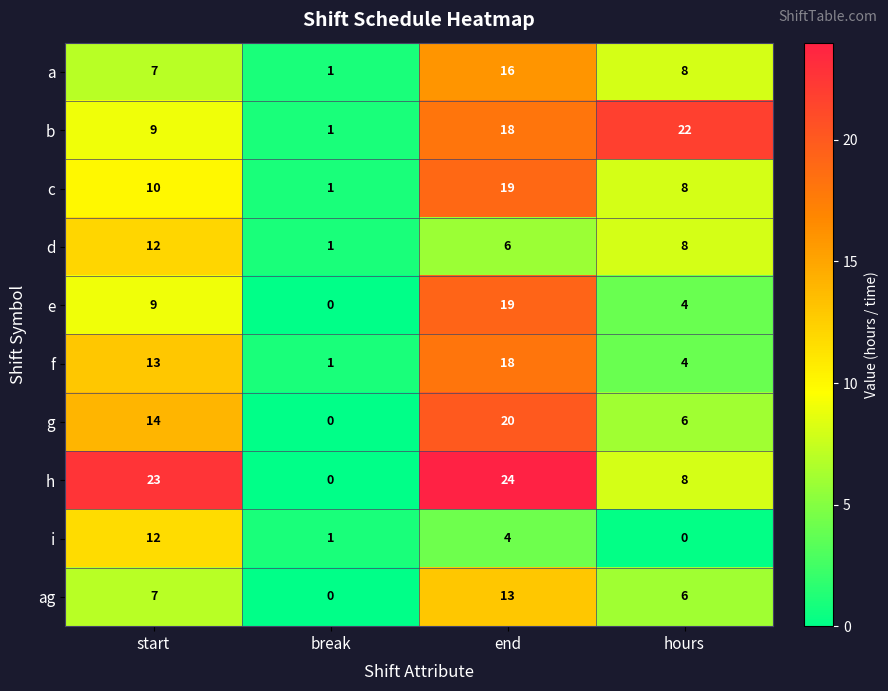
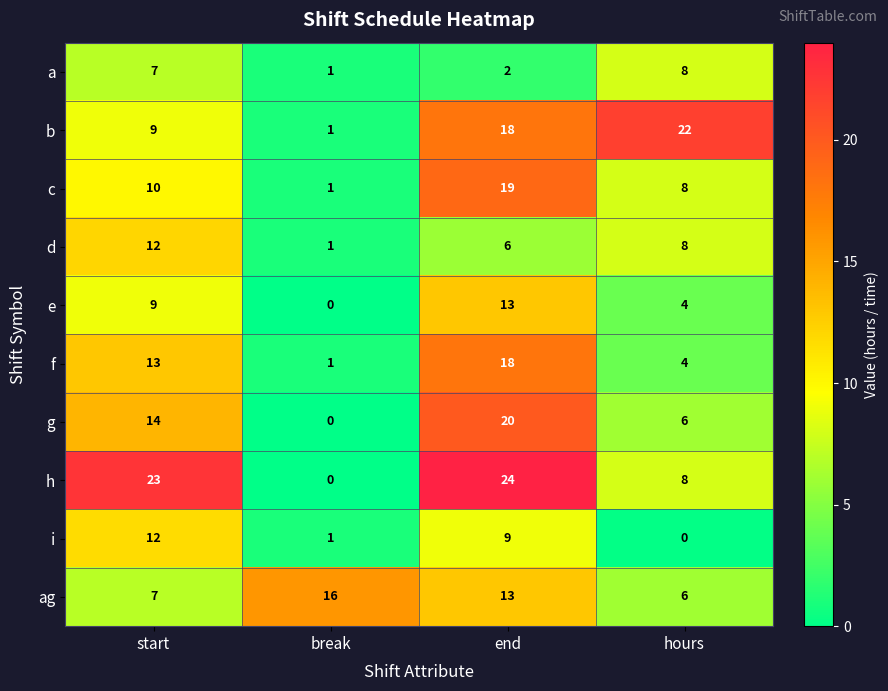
  {
    "a": {
      "start": 7,
      "break": 1,
-     "end": 16,
+     "end": 2,
      "hours": 8
    },
    "b": {
      "start": 9,
      "break": 1,
      "end": 18,
      "hours": 22
    },
    "c": {
      "start": 10,
      "break": 1,
      "end": 19,
      "hours": 8
    },
    "d": {
      "start": 12,
      "break": 1,
      "end": 6,
      "hours": 8
    },
    "e": {
      "start": 9,
      "break": 0,
-     "end": 19,
+     "end": 13,
      "hours": 4
    },
    "f": {
      "start": 13,
      "break": 1,
      "end": 18,
      "hours": 4
    },
    "g": {
      "start": 14,
      "break": 0,
      "end": 20,
      "hours": 6
    },
    "h": {
      "start": 23,
      "break": 0,
      "end": 24,
      "hours": 8
    },
    "i": {
      "start": 12,
      "break": 1,
-     "end": 4,
+     "end": 9,
      "hours": 0
    },
    "ag": {
      "start": 7,
-     "break": 0,
+     "break": 16,
      "end": 13,
      "hours": 6
    }
  }
